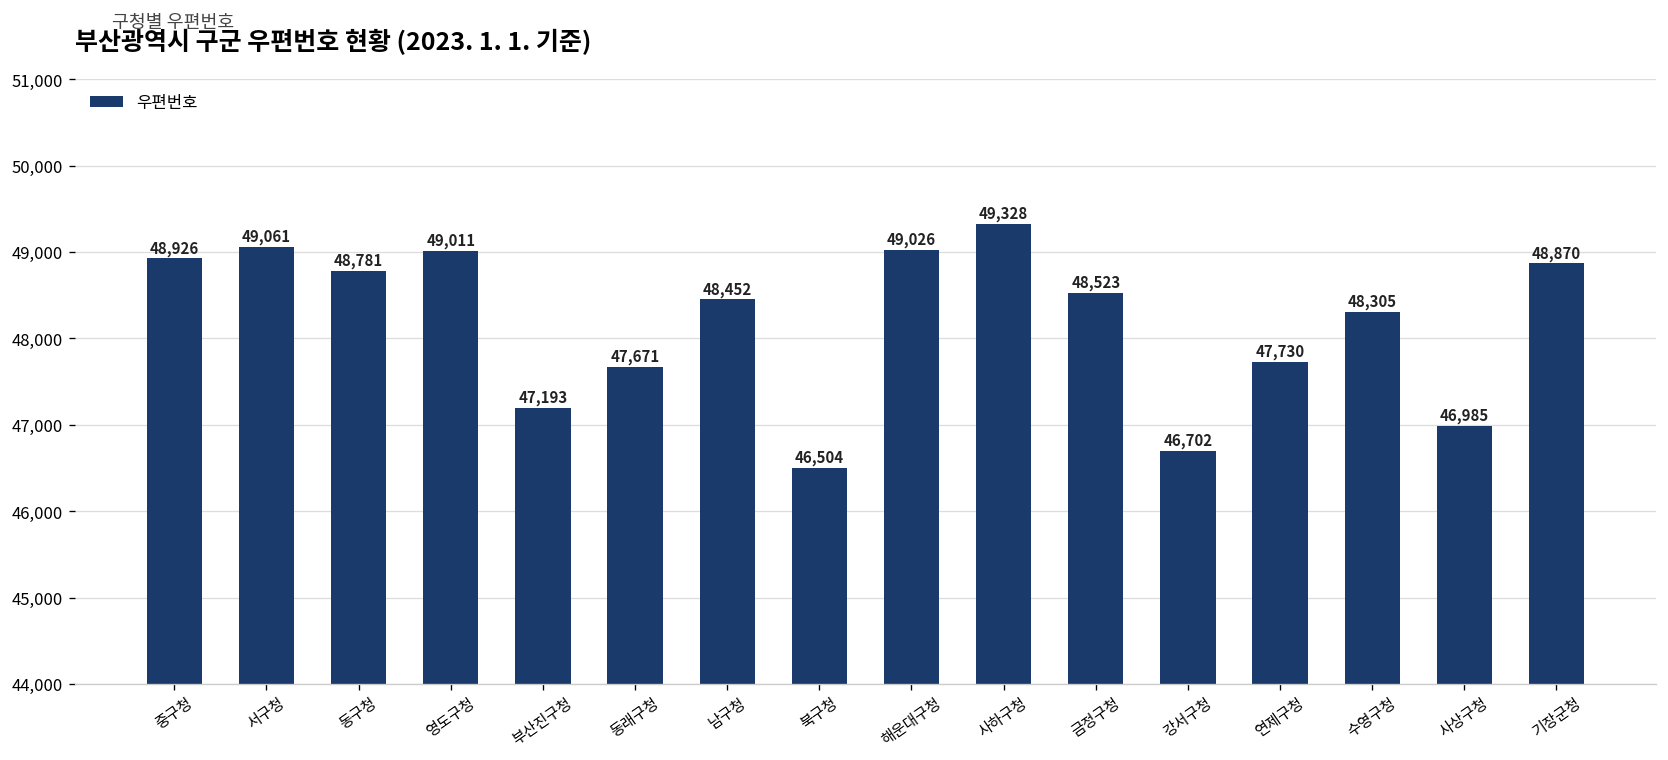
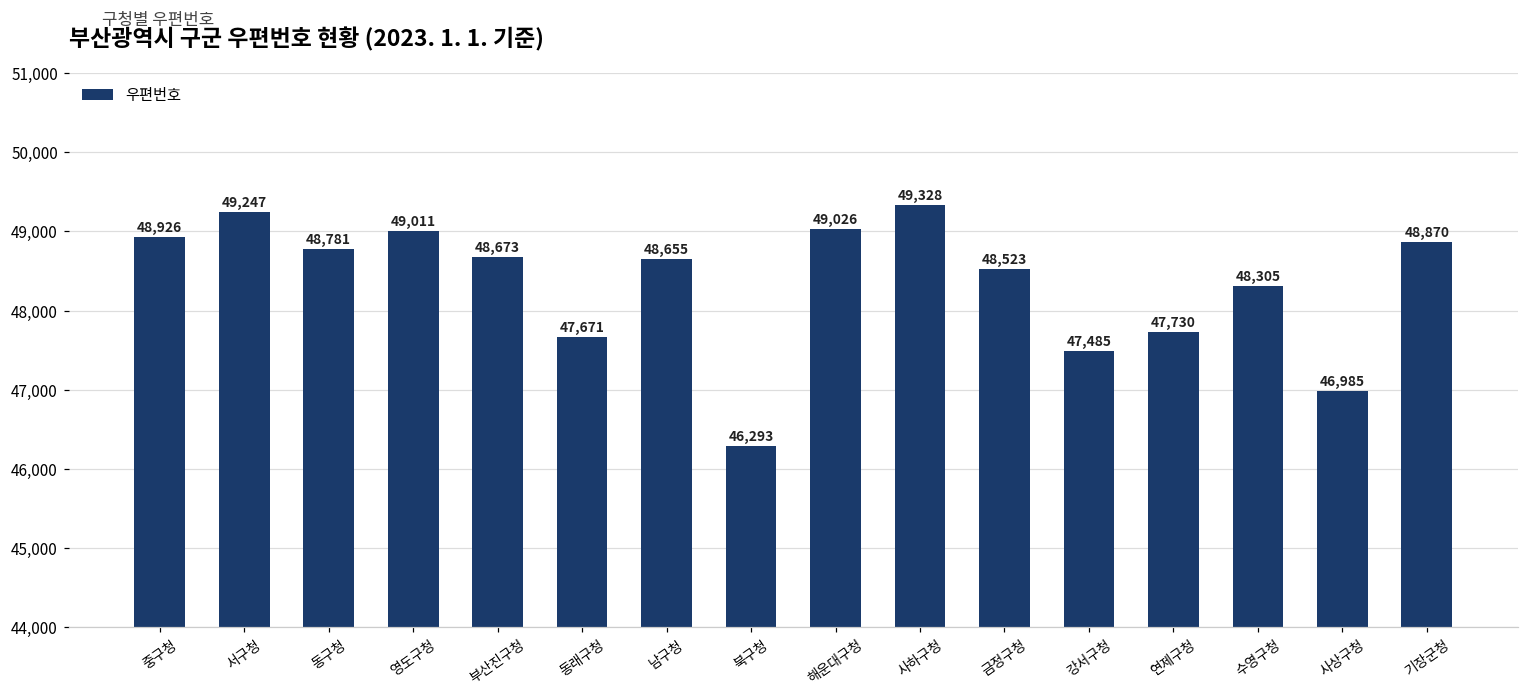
  {
    "중구청": "48,926",
-   "서구청": "49,061",
+   "서구청": "49,247",
    "동구청": "48,781",
    "영도구청": "49,011",
-   "부산진구청": "47,193",
+   "부산진구청": "48,673",
    "동래구청": "47,671",
-   "남구청": "48,452",
-   "북구청": "46,504",
+   "남구청": "48,655",
+   "북구청": "46,293",
    "해운대구청": "49,026",
    "사하구청": "49,328",
    "금정구청": "48,523",
-   "강서구청": "46,702",
+   "강서구청": "47,485",
    "연제구청": "47,730",
    "수영구청": "48,305",
    "사상구청": "46,985",
    "기장군청": "48,870"
  }
